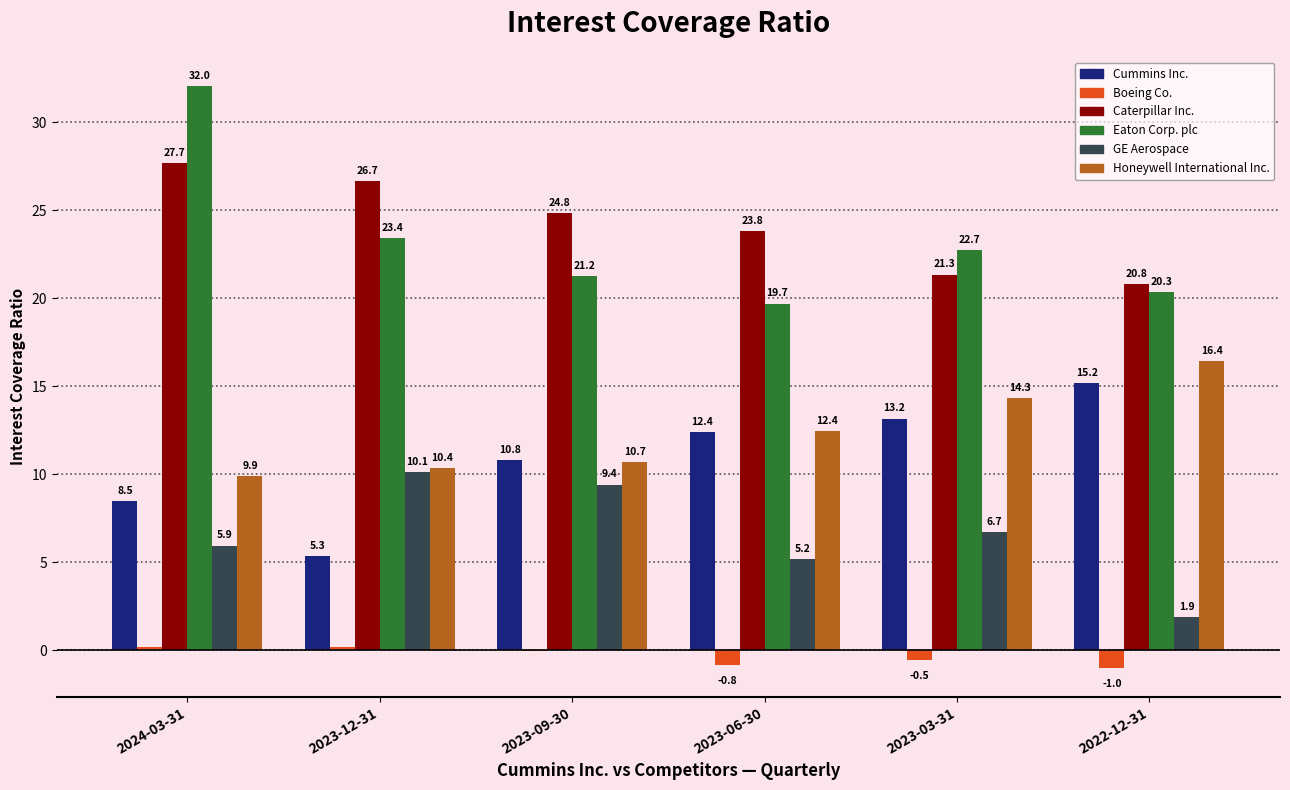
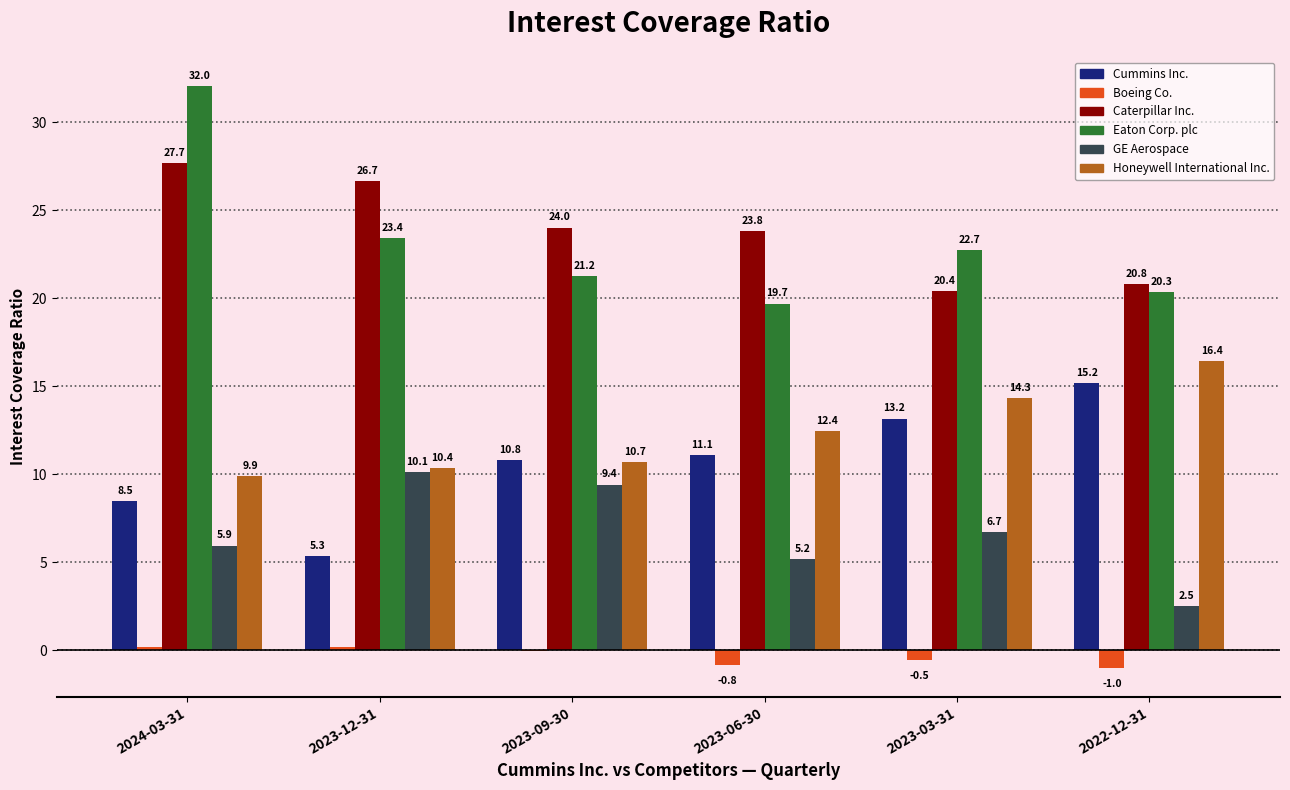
  {
    "Cummins Inc.": {
      "2024-03-31": 8.5,
      "2023-12-31": 5.3,
      "2023-09-30": 10.8,
-     "2023-06-30": 12.4,
+     "2023-06-30": 11.1,
      "2023-03-31": 13.2,
      "2022-12-31": 15.2
    },
    "Caterpillar Inc.": {
      "2024-03-31": 27.7,
      "2023-12-31": 26.7,
-     "2023-09-30": 24.8,
+     "2023-09-30": 24.0,
      "2023-06-30": 23.8,
-     "2023-03-31": 21.3,
+     "2023-03-31": 20.4,
      "2022-12-31": 20.8
    },
    "Eaton Corp. plc": {
      "2024-03-31": 32.0,
      "2023-12-31": 23.4,
      "2023-09-30": 21.2,
      "2023-06-30": 19.7,
      "2023-03-31": 22.7,
      "2022-12-31": 20.3
    },
    "GE Aerospace": {
      "2024-03-31": 5.9,
      "2023-12-31": 10.1,
      "2023-09-30": 9.4,
      "2023-06-30": 5.2,
      "2023-03-31": 6.7,
-     "2022-12-31": 1.9
+     "2022-12-31": 2.5
    }
  }
